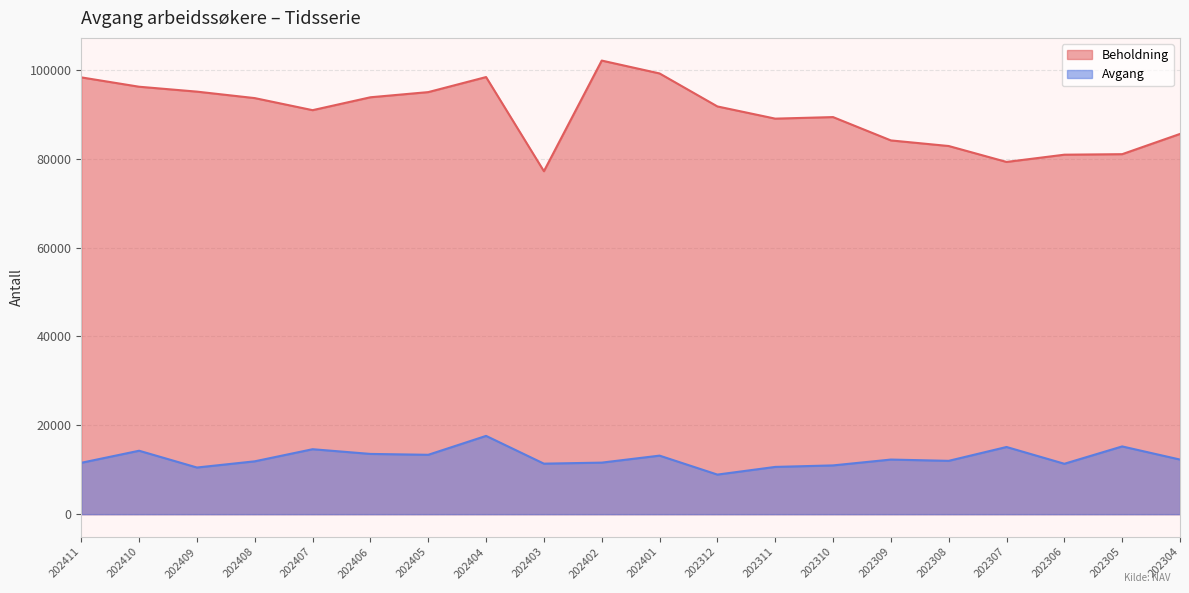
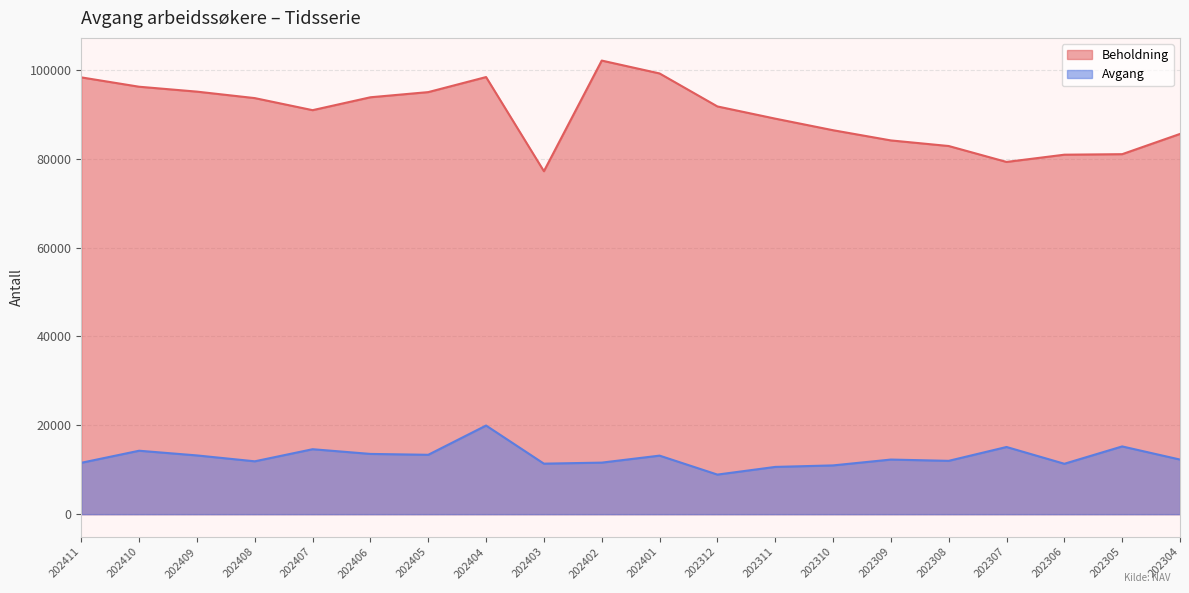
  {
    "Beholdning": {
      "202411": 98000,
      "202410": 96000,
      "202409": 95000,
      "202408": 94000,
      "202407": 91000,
      "202406": 94000,
      "202405": 95000,
      "202404": 98000,
      "202403": 77000,
      "202402": 102000,
      "202401": 99000,
      "202312": 92000,
      "202311": 89000,
-     "202310": 89000,
+     "202310": 86000,
      "202309": 84000,
      "202308": 83000,
      "202307": 79000,
      "202306": 81000,
      "202305": 81000,
      "202304": 86000
    },
    "Avgang": {
      "202411": 12000,
      "202410": 14000,
-     "202409": 11000,
+     "202409": 13000,
      "202408": 12000,
      "202407": 15000,
      "202406": 14000,
      "202405": 13000,
-     "202404": 18000,
+     "202404": 20000,
      "202403": 11000,
      "202402": 12000,
      "202401": 13000,
      "202312": 9000,
      "202311": 11000,
      "202310": 11000,
      "202309": 12000,
      "202308": 12000,
      "202307": 15000,
      "202306": 11000,
      "202305": 15000,
      "202304": 12000
    }
  }
